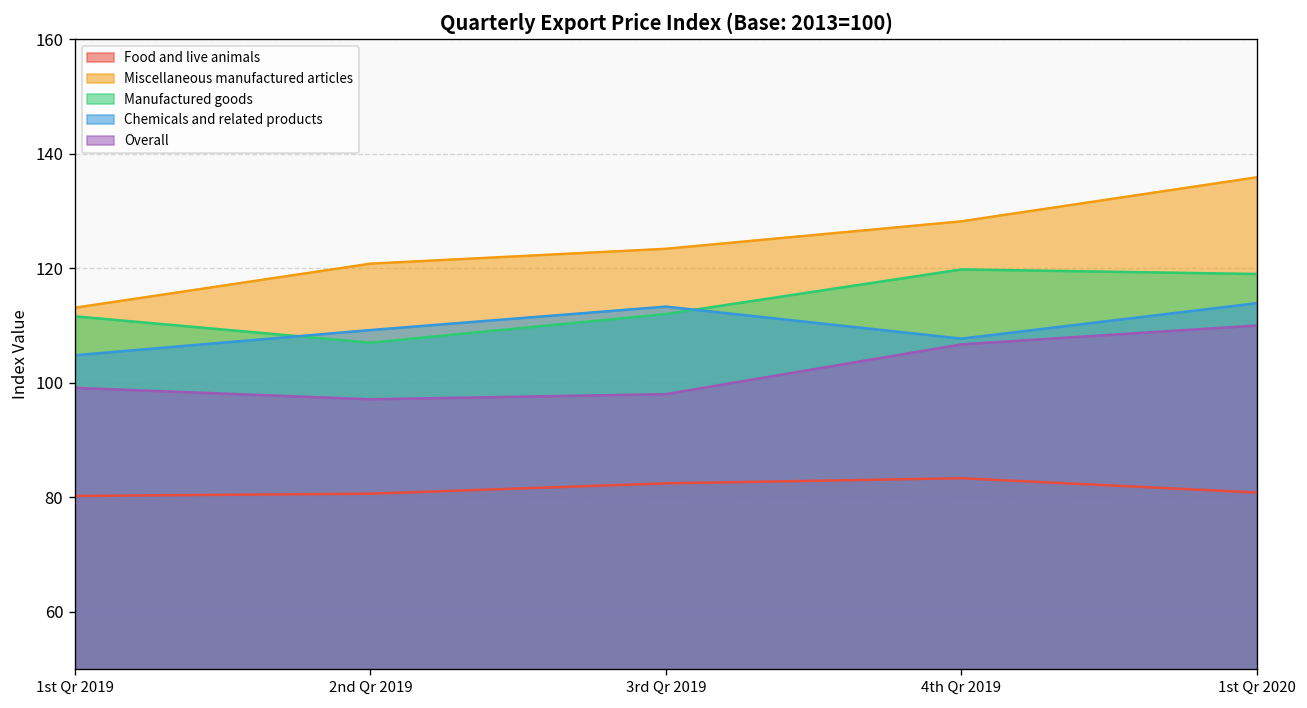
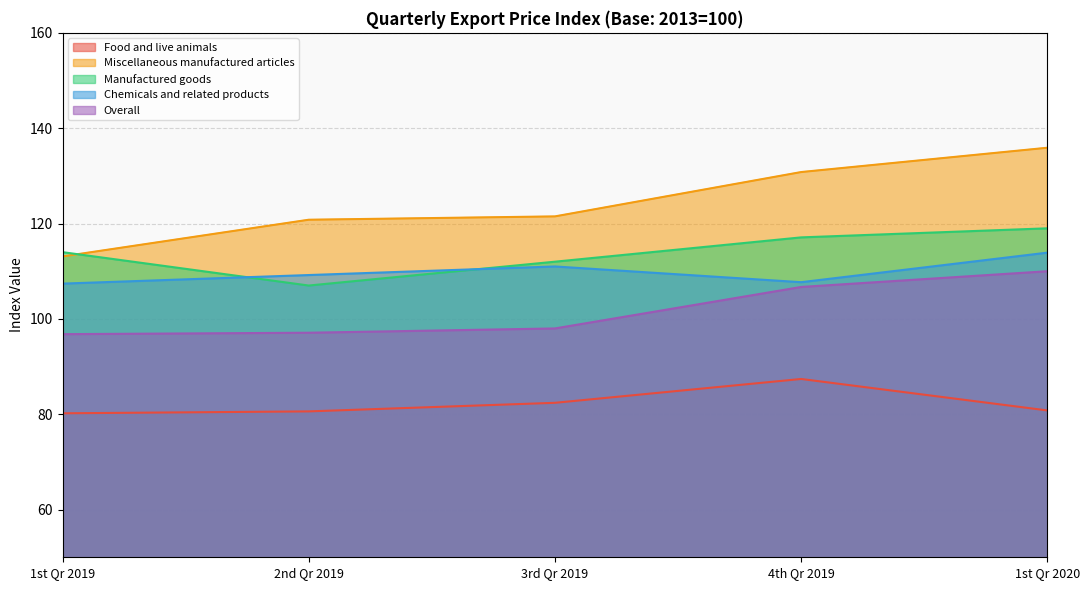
  {
    "Food and live animals": {
      "1st Qr 2019": 80,
      "2nd Qr 2019": 81,
      "3rd Qr 2019": 82,
-     "4th Qr 2019": 83,
+     "4th Qr 2019": 87,
      "1st Qr 2020": 81
    },
    "Miscellaneous manufactured articles": {
      "1st Qr 2019": 113,
      "2nd Qr 2019": 121,
-     "3rd Qr 2019": 123,
-     "4th Qr 2019": 128,
+     "3rd Qr 2019": 122,
+     "4th Qr 2019": 131,
      "1st Qr 2020": 136
    },
    "Manufactured goods": {
-     "1st Qr 2019": 112,
+     "1st Qr 2019": 114,
      "2nd Qr 2019": 107,
      "3rd Qr 2019": 112,
-     "4th Qr 2019": 120,
+     "4th Qr 2019": 117,
      "1st Qr 2020": 119
    },
    "Chemicals and related products": {
-     "1st Qr 2019": 105,
+     "1st Qr 2019": 107,
      "2nd Qr 2019": 109,
-     "3rd Qr 2019": 113,
+     "3rd Qr 2019": 111,
      "4th Qr 2019": 108,
      "1st Qr 2020": 114
    },
    "Overall": {
-     "1st Qr 2019": 99,
+     "1st Qr 2019": 97,
      "2nd Qr 2019": 97,
      "3rd Qr 2019": 98,
      "4th Qr 2019": 107,
      "1st Qr 2020": 110
    }
  }
